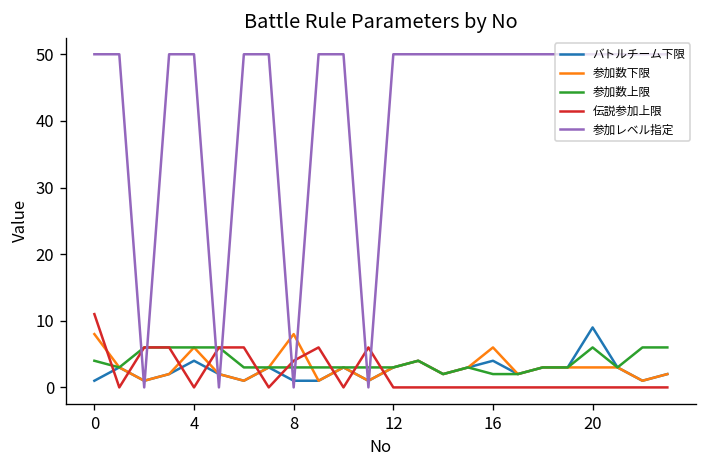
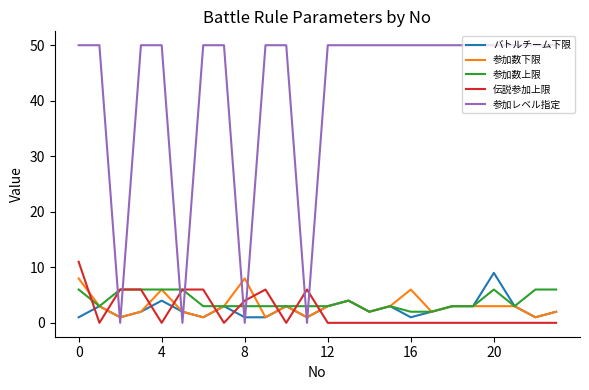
  {
    "バトルチーム下限": {
      "0": 1,
      "4": 4,
      "8": 1,
-     "16": 4,
+     "16": 1,
      "20": 9
    },
    "参加数下限": {
      "0": 8,
      "8": 8,
      "16": 6,
      "20": 3
    },
    "参加数上限": {
-     "0": 4,
+     "0": 6,
      "8": 3,
      "16": 2,
      "20": 6
    },
    "伝説参加上限": {
      "0": 11,
      "4": 0,
      "8": 4,
      "12": 0,
      "16": 0,
      "20": 0
    },
    "参加レベル指定": {
      "0": 50,
      "4": 50,
      "8": 0,
      "12": 50,
      "16": 50
    }
  }
